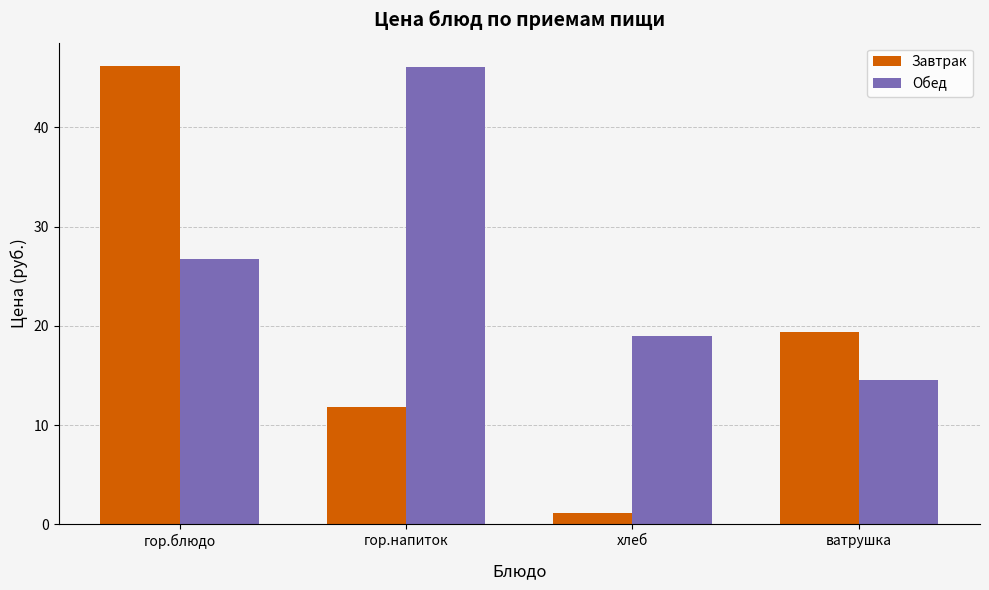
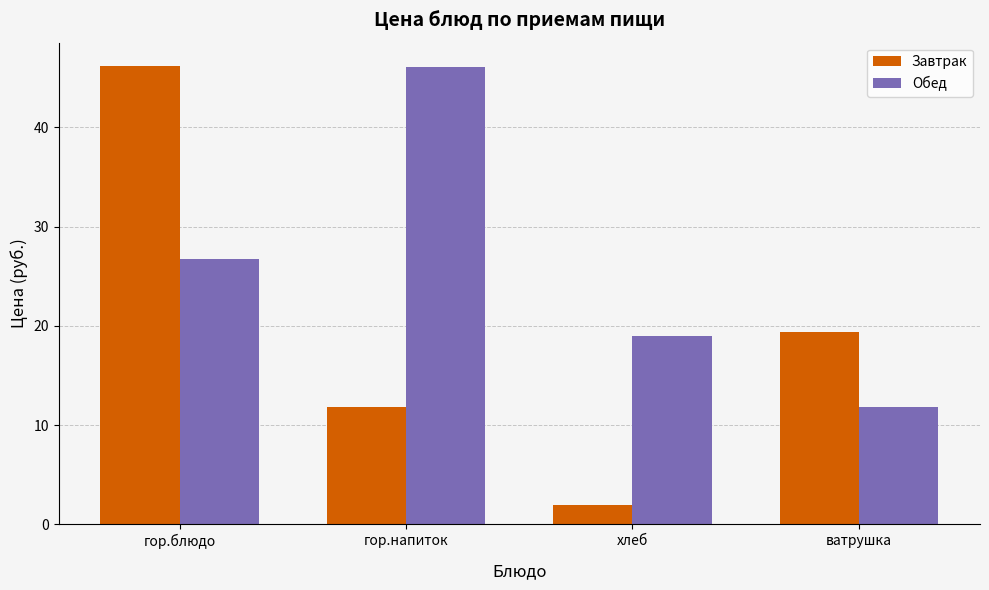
  {
    "Завтрак": {
      "гор.блюдо": 46,
      "гор.напиток": 12,
-     "хлеб": 1,
+     "хлеб": 2,
      "ватрушка": 19
    },
    "Обед": {
      "гор.блюдо": 27,
      "гор.напиток": 46,
      "хлеб": 19,
-     "ватрушка": 15
+     "ватрушка": 12
    }
  }
